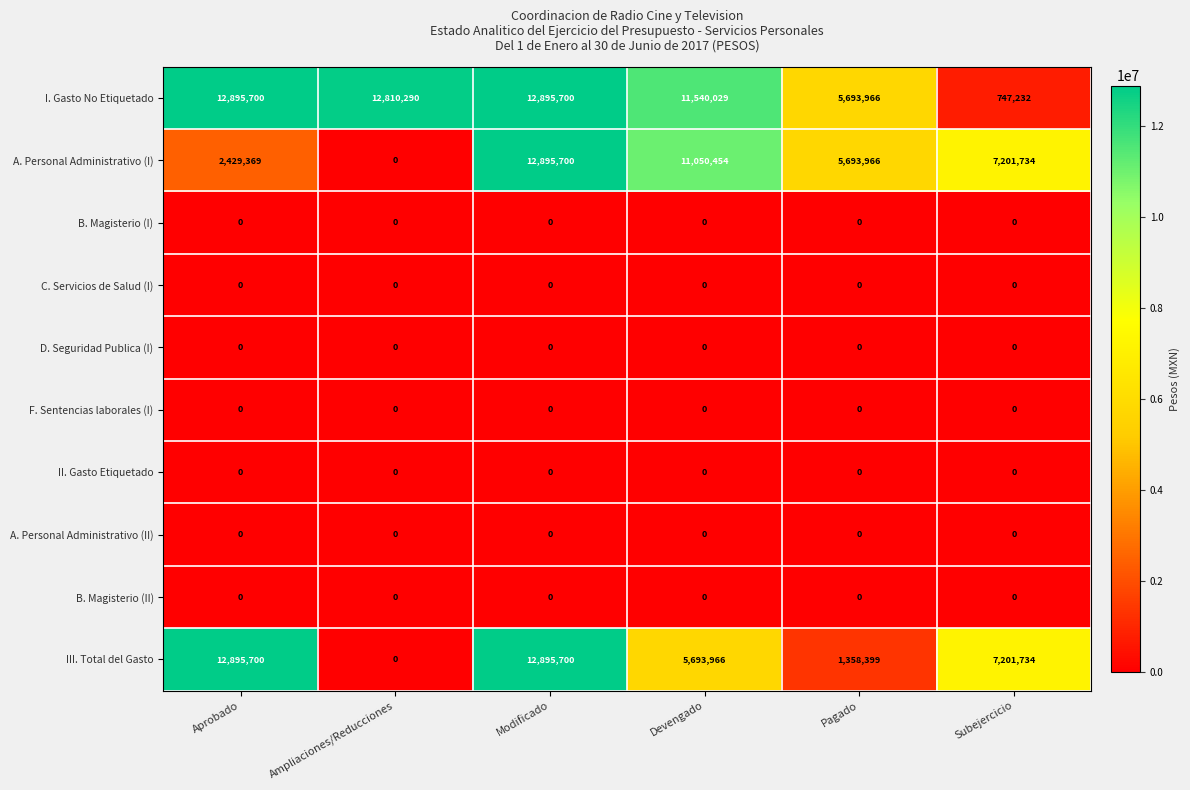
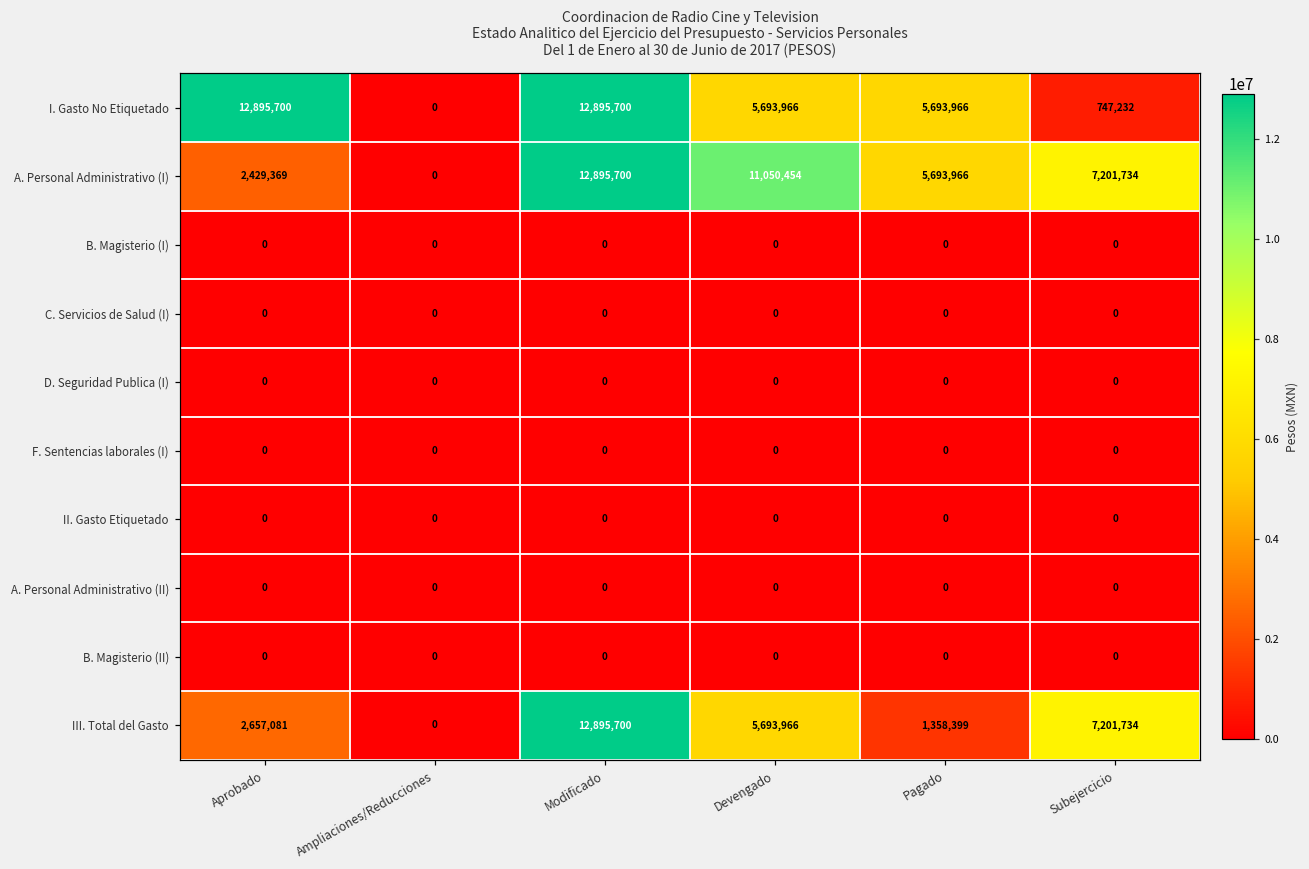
  {
    "I. Gasto No Etiquetado": {
      "Aprobado": "12,895,700",
-     "Ampliaciones/Reducciones": "12,810,290",
+     "Ampliaciones/Reducciones": "0",
      "Modificado": "12,895,700",
-     "Devengado": "11,540,029",
+     "Devengado": "5,693,966",
      "Pagado": "5,693,966",
      "Subejercicio": "747,232"
    },
    "A. Personal Administrativo (I)": {
      "Aprobado": "2,429,369",
      "Ampliaciones/Reducciones": "0",
      "Modificado": "12,895,700",
      "Devengado": "11,050,454",
      "Pagado": "5,693,966",
      "Subejercicio": "7,201,734"
    },
    "B. Magisterio (I)": {
      "Aprobado": "0",
      "Ampliaciones/Reducciones": "0",
      "Modificado": "0",
      "Devengado": "0",
      "Pagado": "0",
      "Subejercicio": "0"
    },
    "C. Servicios de Salud (I)": {
      "Aprobado": "0",
      "Ampliaciones/Reducciones": "0",
      "Modificado": "0",
      "Devengado": "0",
      "Pagado": "0",
      "Subejercicio": "0"
    },
    "D. Seguridad Publica (I)": {
      "Aprobado": "0",
      "Ampliaciones/Reducciones": "0",
      "Modificado": "0",
      "Devengado": "0",
      "Pagado": "0",
      "Subejercicio": "0"
    },
    "F. Sentencias laborales (I)": {
      "Aprobado": "0",
      "Ampliaciones/Reducciones": "0",
      "Modificado": "0",
      "Devengado": "0",
      "Pagado": "0",
      "Subejercicio": "0"
    },
    "II. Gasto Etiquetado": {
      "Aprobado": "0",
      "Ampliaciones/Reducciones": "0",
      "Modificado": "0",
      "Devengado": "0",
      "Pagado": "0",
      "Subejercicio": "0"
    },
    "A. Personal Administrativo (II)": {
      "Aprobado": "0",
      "Ampliaciones/Reducciones": "0",
      "Modificado": "0",
      "Devengado": "0",
      "Pagado": "0",
      "Subejercicio": "0"
    },
    "B. Magisterio (II)": {
      "Aprobado": "0",
      "Ampliaciones/Reducciones": "0",
      "Modificado": "0",
      "Devengado": "0",
      "Pagado": "0",
      "Subejercicio": "0"
    },
    "III. Total del Gasto": {
-     "Aprobado": "12,895,700",
+     "Aprobado": "2,657,081",
      "Ampliaciones/Reducciones": "0",
      "Modificado": "12,895,700",
      "Devengado": "5,693,966",
      "Pagado": "1,358,399",
      "Subejercicio": "7,201,734"
    }
  }
